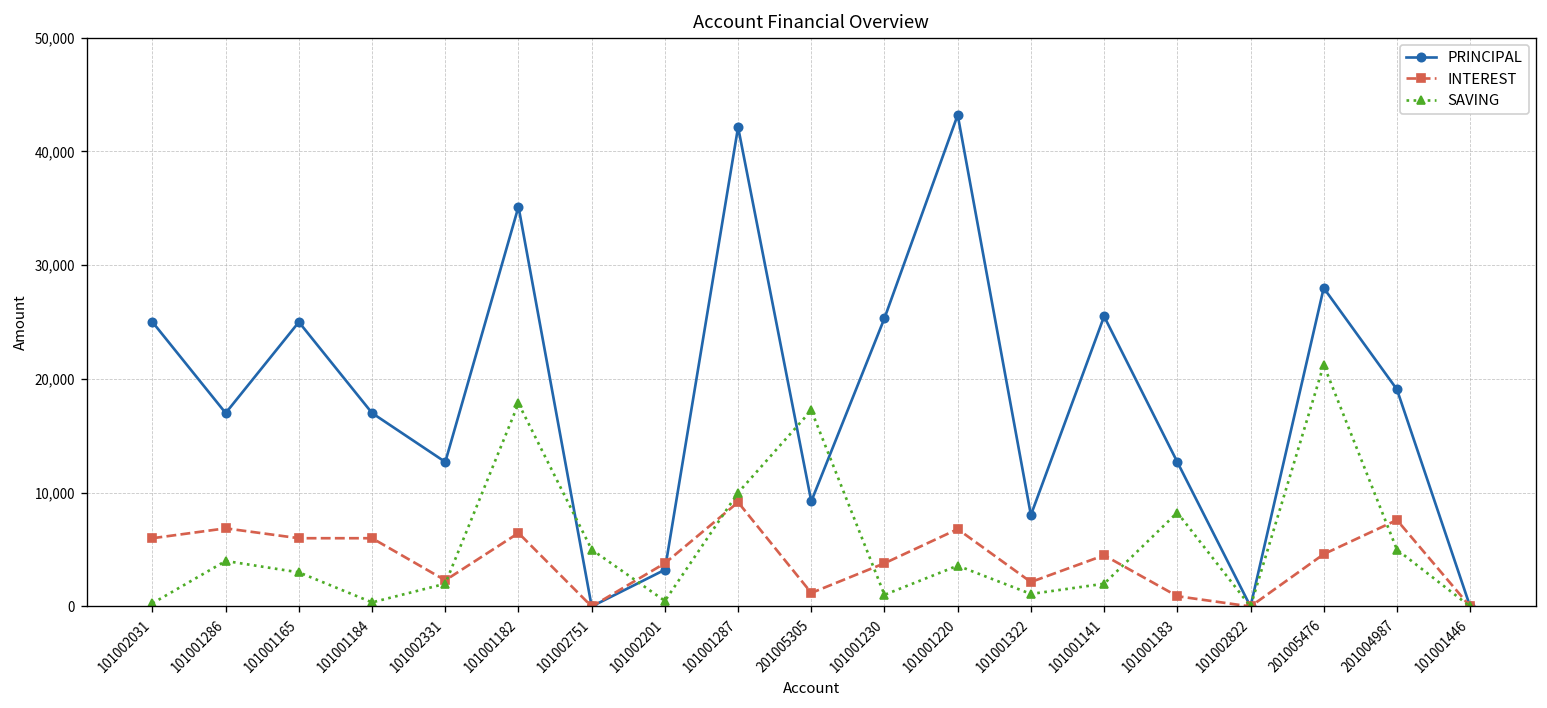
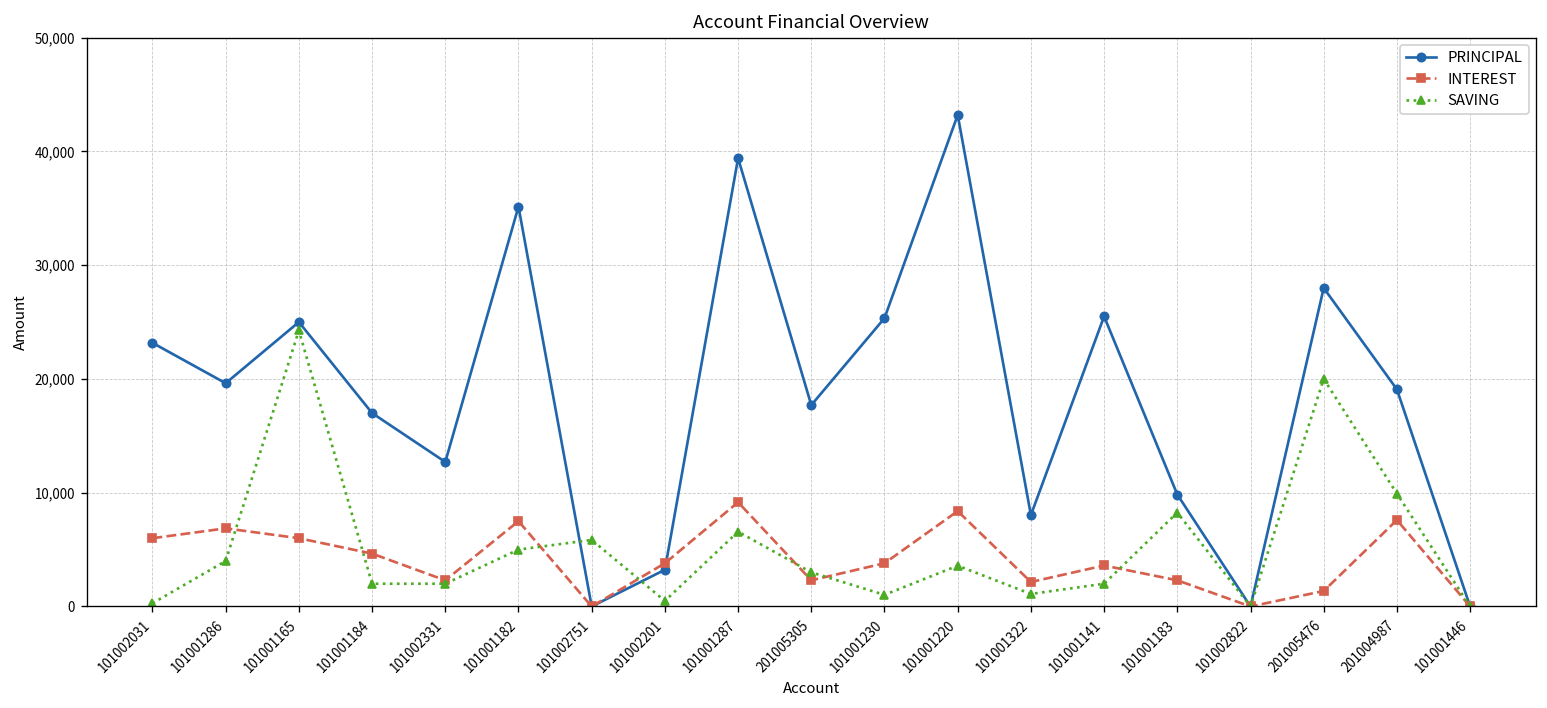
  {
    "PRINCIPAL": {
-     "101002031": "25,000",
-     "101001286": "17,000",
+     "101002031": "23,000",
+     "101001286": "20,000",
      "101001165": "25,000",
      "101001184": "17,000",
      "101002331": "13,000",
      "101001182": "35,000",
      "101002201": "3,000",
-     "101001287": "42,000",
-     "201005305": "9,000",
+     "101001287": "39,000",
+     "201005305": "18,000",
      "101001230": "25,000",
      "101001220": "43,000",
      "101001322": "8,000",
      "101001141": "26,000",
-     "101001183": "13,000",
+     "101001183": "10,000",
      "201005476": "28,000",
      "201004987": "19,000"
    },
    "INTEREST": {
      "101002031": "6,000",
      "101001286": "7,000",
      "101001165": "6,000",
-     "101001184": "6,000",
+     "101001184": "5,000",
      "101002331": "2,000",
-     "101001182": "6,000",
+     "101001182": "8,000",
      "101002201": "4,000",
      "101001287": "9,000",
-     "201005305": "1,000",
+     "201005305": "2,000",
      "101001230": "4,000",
-     "101001220": "7,000",
+     "101001220": "8,000",
      "101001322": "2,000",
-     "101001141": "5,000",
-     "101001183": "1,000",
-     "201005476": "5,000",
+     "101001141": "4,000",
+     "101001183": "2,000",
+     "201005476": "1,000",
      "201004987": "8,000"
    },
    "SAVING": {
      "101002031": "0",
      "101001286": "4,000",
-     "101001165": "3,000",
-     "101001184": "0",
+     "101001165": "24,000",
+     "101001184": "2,000",
      "101002331": "2,000",
-     "101001182": "18,000",
-     "101002751": "5,000",
+     "101001182": "5,000",
+     "101002751": "6,000",
      "101002201": "0",
-     "101001287": "10,000",
-     "201005305": "17,000",
+     "101001287": "7,000",
+     "201005305": "3,000",
      "101001230": "1,000",
      "101001220": "4,000",
      "101001322": "1,000",
      "101001141": "2,000",
      "101001183": "8,000",
-     "201005476": "21,000",
-     "201004987": "5,000"
+     "201005476": "20,000",
+     "201004987": "10,000"
    }
  }
